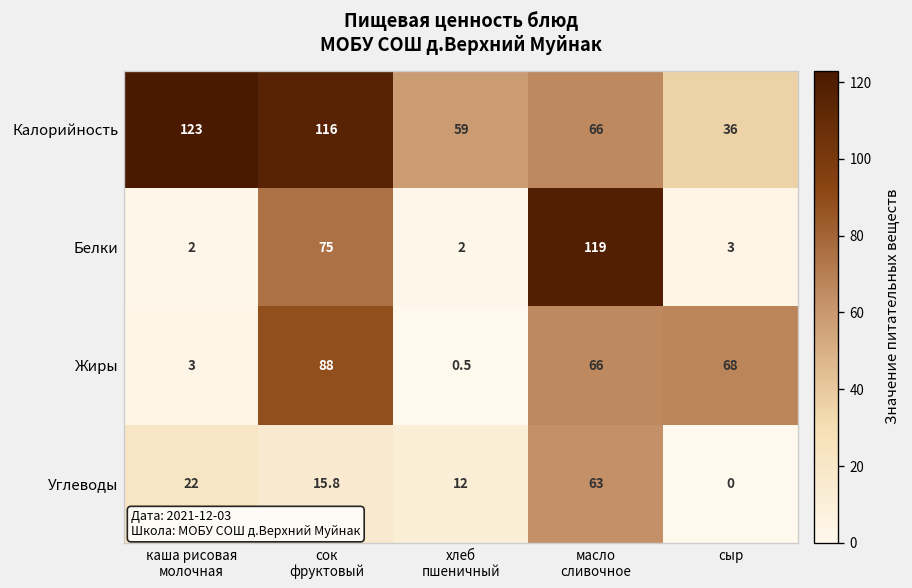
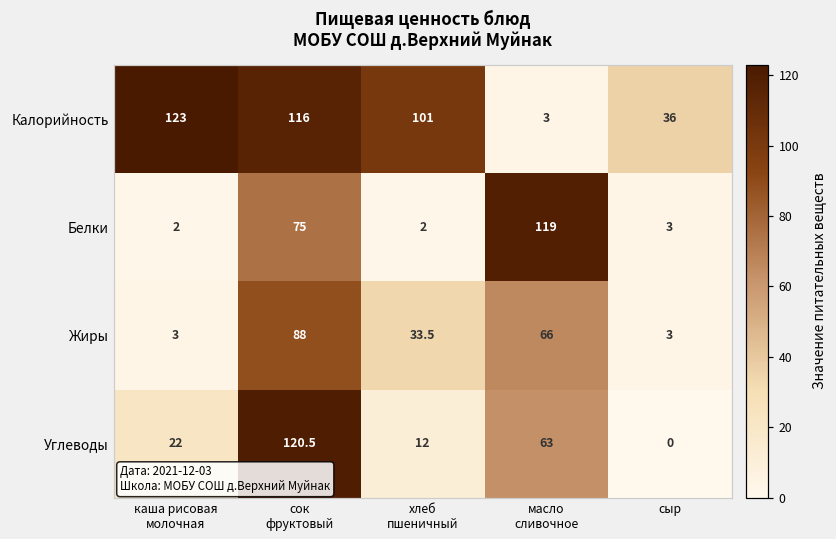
  {
    "Калорийность": {
      "каша рисовая молочная": 123,
      "сок фруктовый": 116,
-     "хлеб пшеничный": 59,
-     "масло сливочное": 66,
+     "хлеб пшеничный": 101,
+     "масло сливочное": 3,
      "сыр": 36
    },
    "Белки": {
      "каша рисовая молочная": 2,
      "сок фруктовый": 75,
      "хлеб пшеничный": 2,
      "масло сливочное": 119,
      "сыр": 3
    },
    "Жиры": {
      "каша рисовая молочная": 3,
      "сок фруктовый": 88,
-     "хлеб пшеничный": 0.5,
+     "хлеб пшеничный": 33.5,
      "масло сливочное": 66,
-     "сыр": 68
+     "сыр": 3
    },
    "Углеводы": {
      "каша рисовая молочная": 22,
-     "сок фруктовый": 15.8,
+     "сок фруктовый": 120.5,
      "хлеб пшеничный": 12,
      "масло сливочное": 63,
      "сыр": 0
    }
  }
